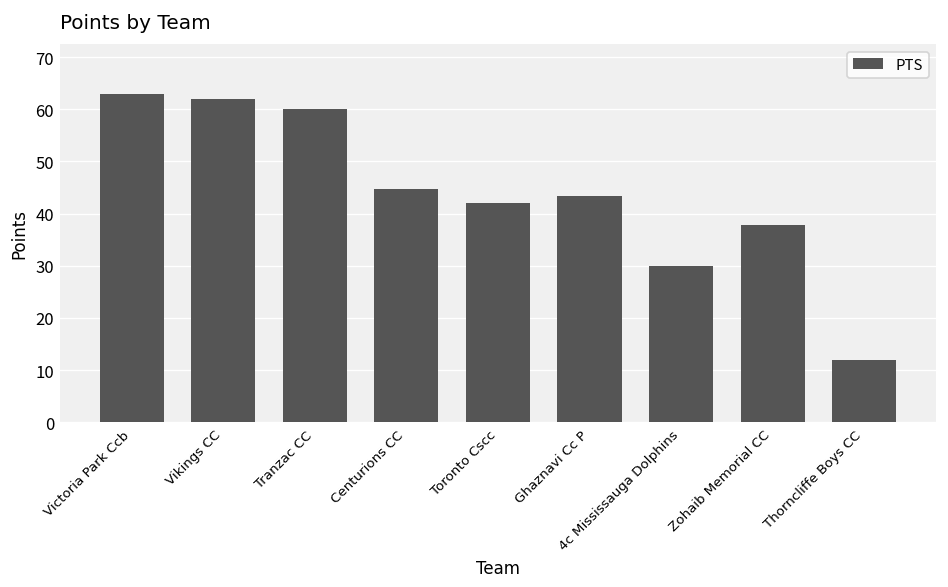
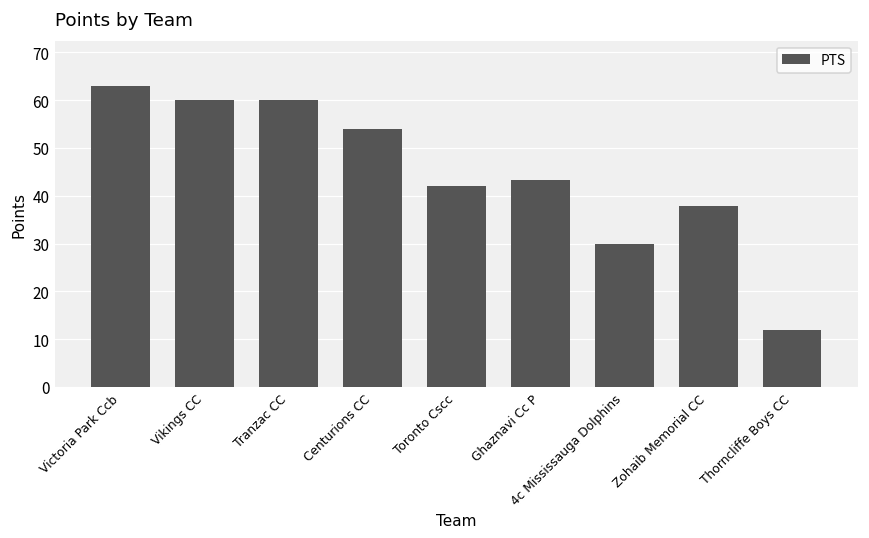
  {
    "Victoria Park Ccb": 63,
-   "Vikings CC": 62,
+   "Vikings CC": 60,
    "Tranzac CC": 60,
-   "Centurions CC": 45,
+   "Centurions CC": 54,
    "Toronto Cscc": 42,
    "Ghaznavi Cc P": 43,
    "4c Mississauga Dolphins": 30,
    "Zohaib Memorial CC": 38,
    "Thorncliffe Boys CC": 12
  }
